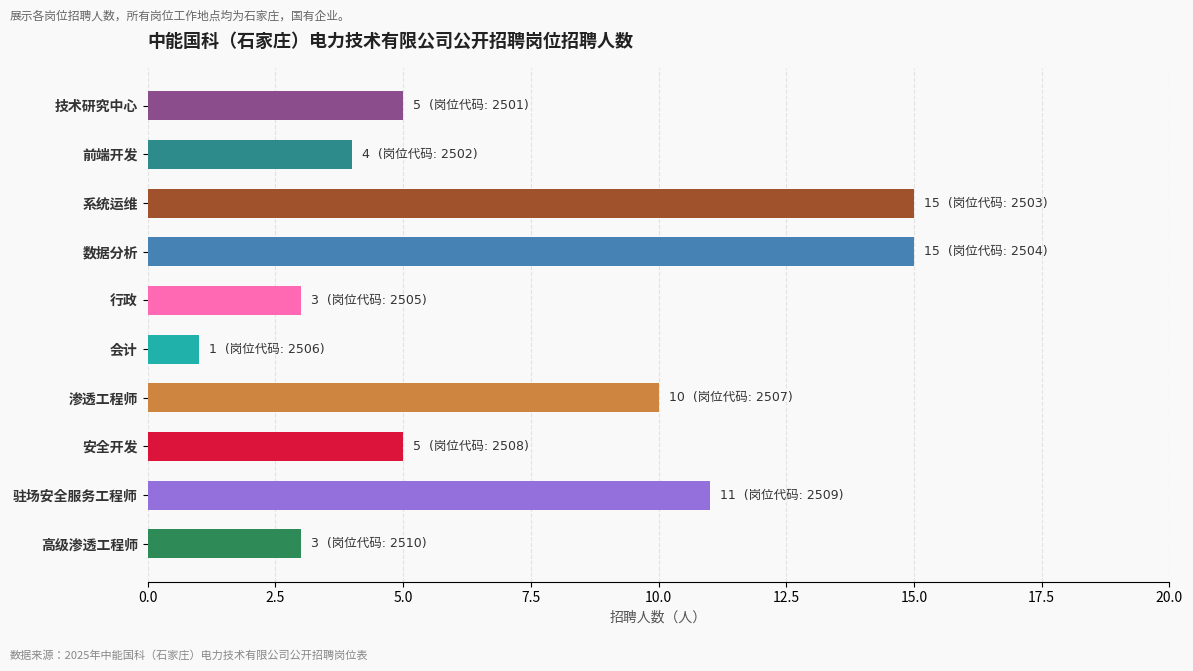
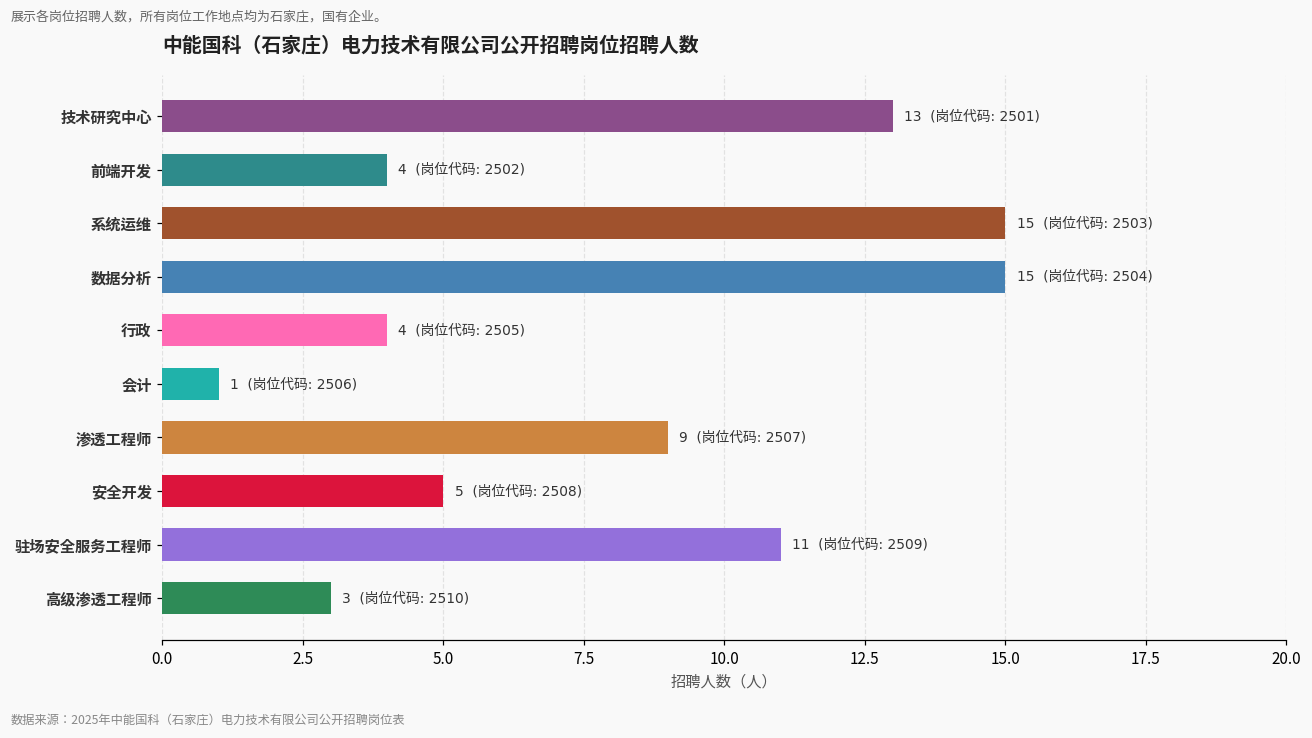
  {
-   "技术研究中心": 5,
+   "技术研究中心": 13,
    "前端开发": 4,
    "系统运维": 15,
    "数据分析": 15,
-   "行政": 3,
+   "行政": 4,
    "会计": 1,
-   "渗透工程师": 10,
+   "渗透工程师": 9,
    "安全开发": 5,
    "驻场安全服务工程师": 11,
    "高级渗透工程师": 3
  }
